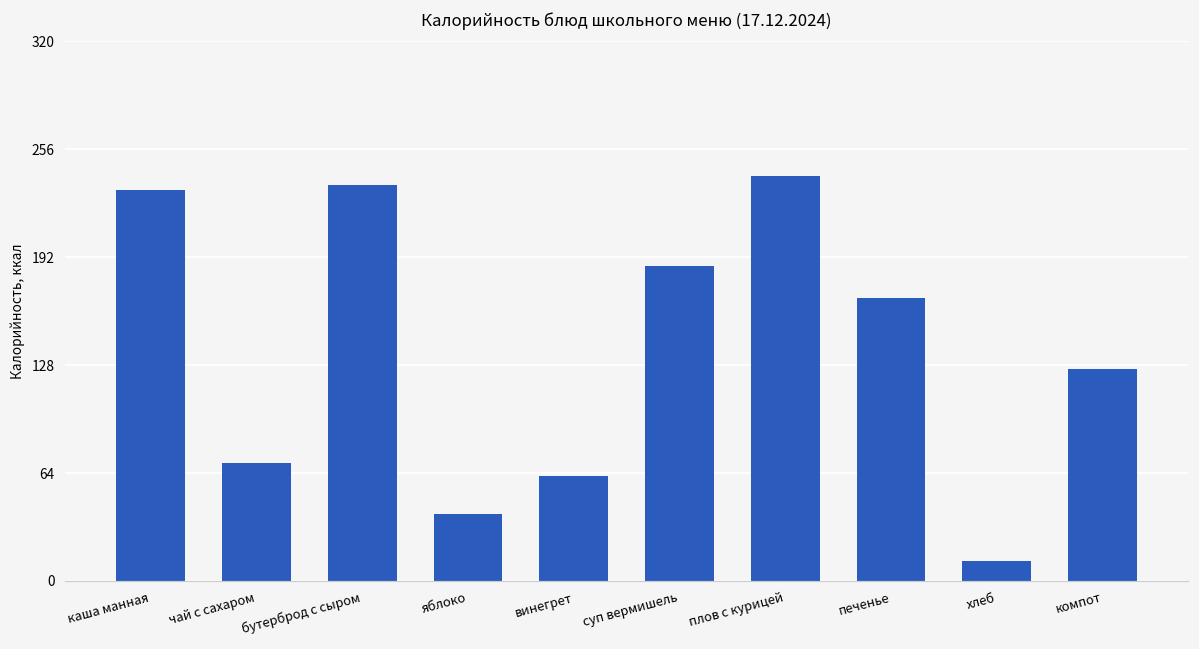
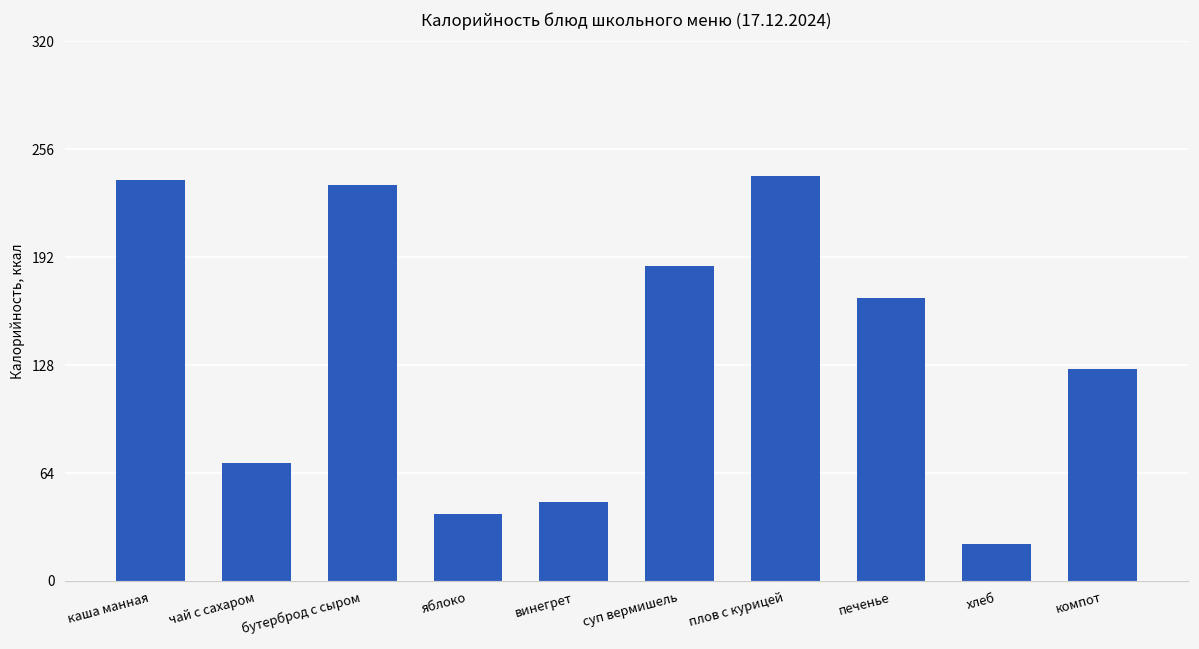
  {
-   "каша манная": 232,
+   "каша манная": 238,
    "чай с сахаром": 70,
    "бутерброд с сыром": 235,
    "яблоко": 40,
-   "винегрет": 62,
+   "винегрет": 47,
    "суп вермишель": 187,
    "плов с курицей": 240,
    "печенье": 168,
-   "хлеб": 12,
+   "хлеб": 22,
    "компот": 126
  }
